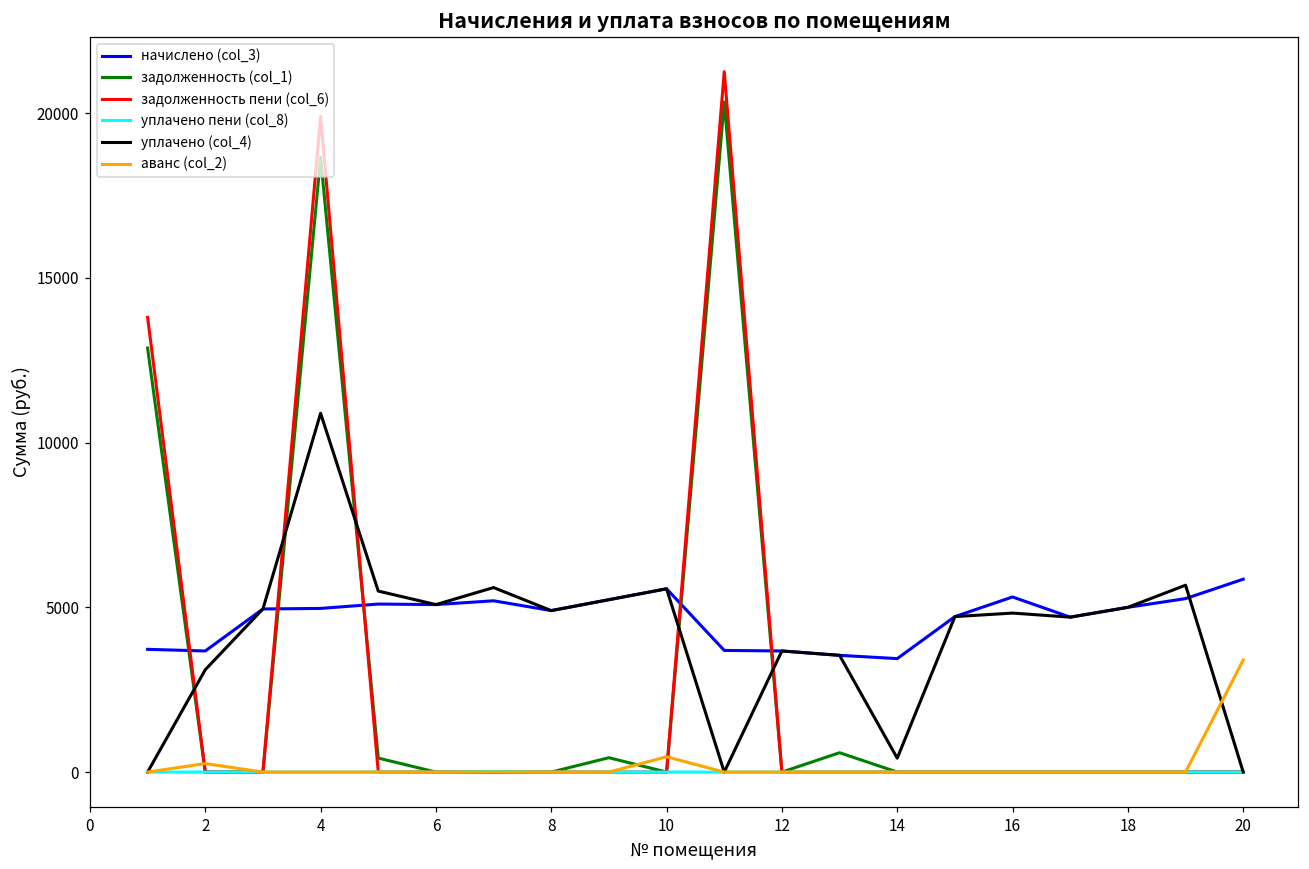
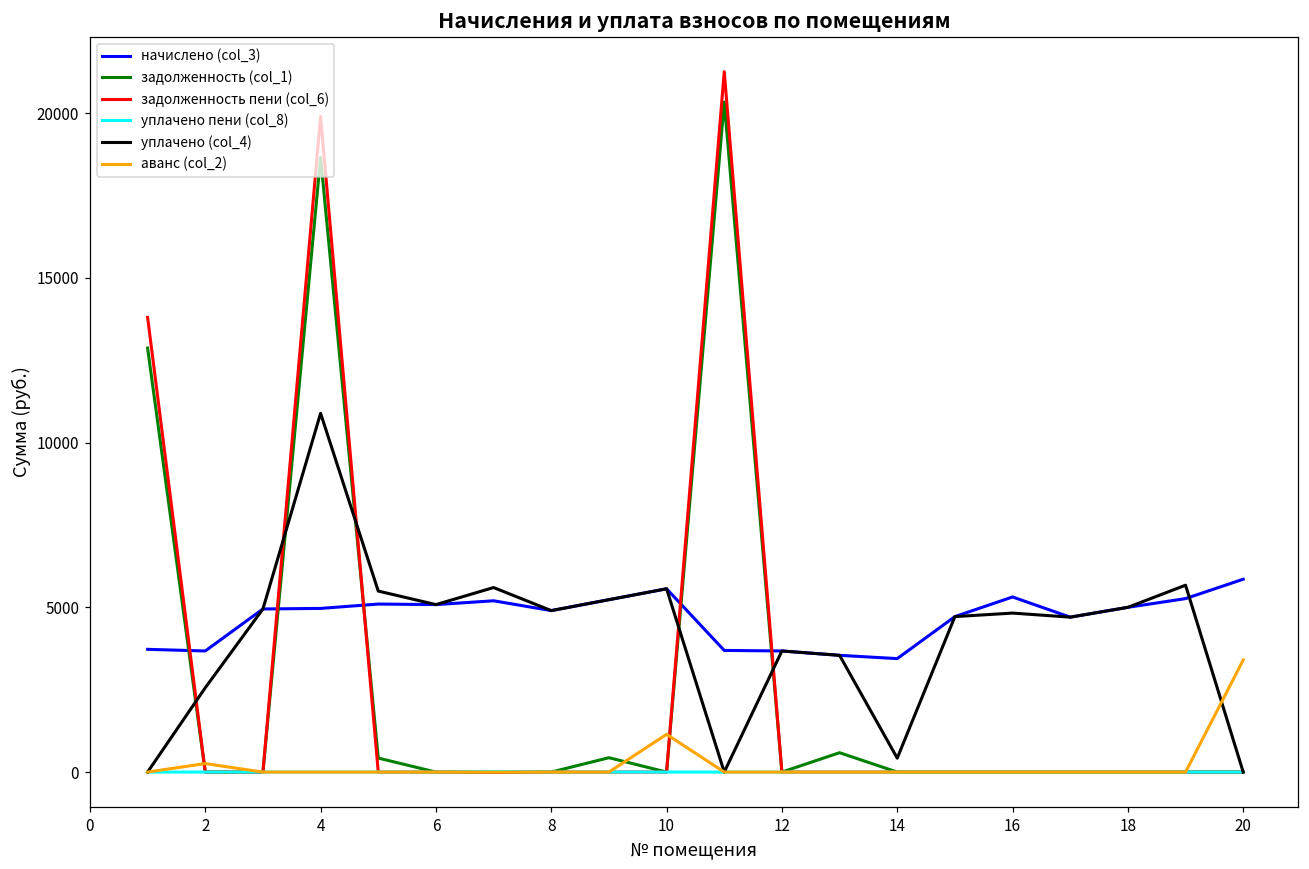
  {
    "начислено (col_3)": {
      "2": 3700,
      "4": 5000,
      "14": 3400,
      "16": 5300,
      "20": 5900
    },
    "уплачено (col_4)": {
-     "2": 3100,
+     "2": 2600,
      "4": 10900,
      "14": 400,
      "16": 4800
    },
    "аванс (col_2)": {
      "2": 300,
-     "10": 500,
+     "10": 1100,
      "20": 3400
    }
  }
